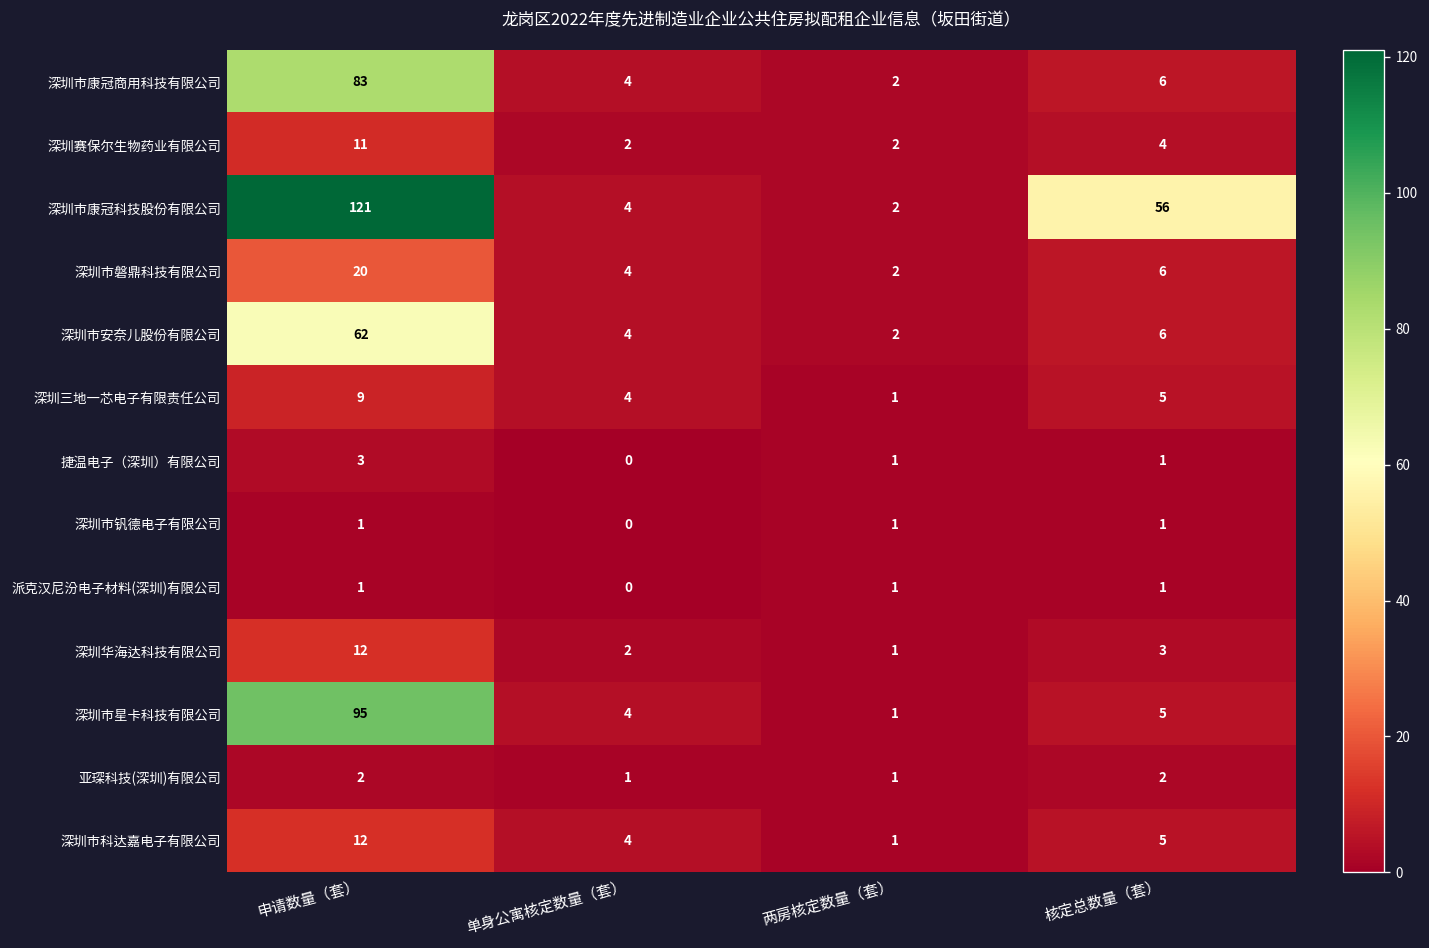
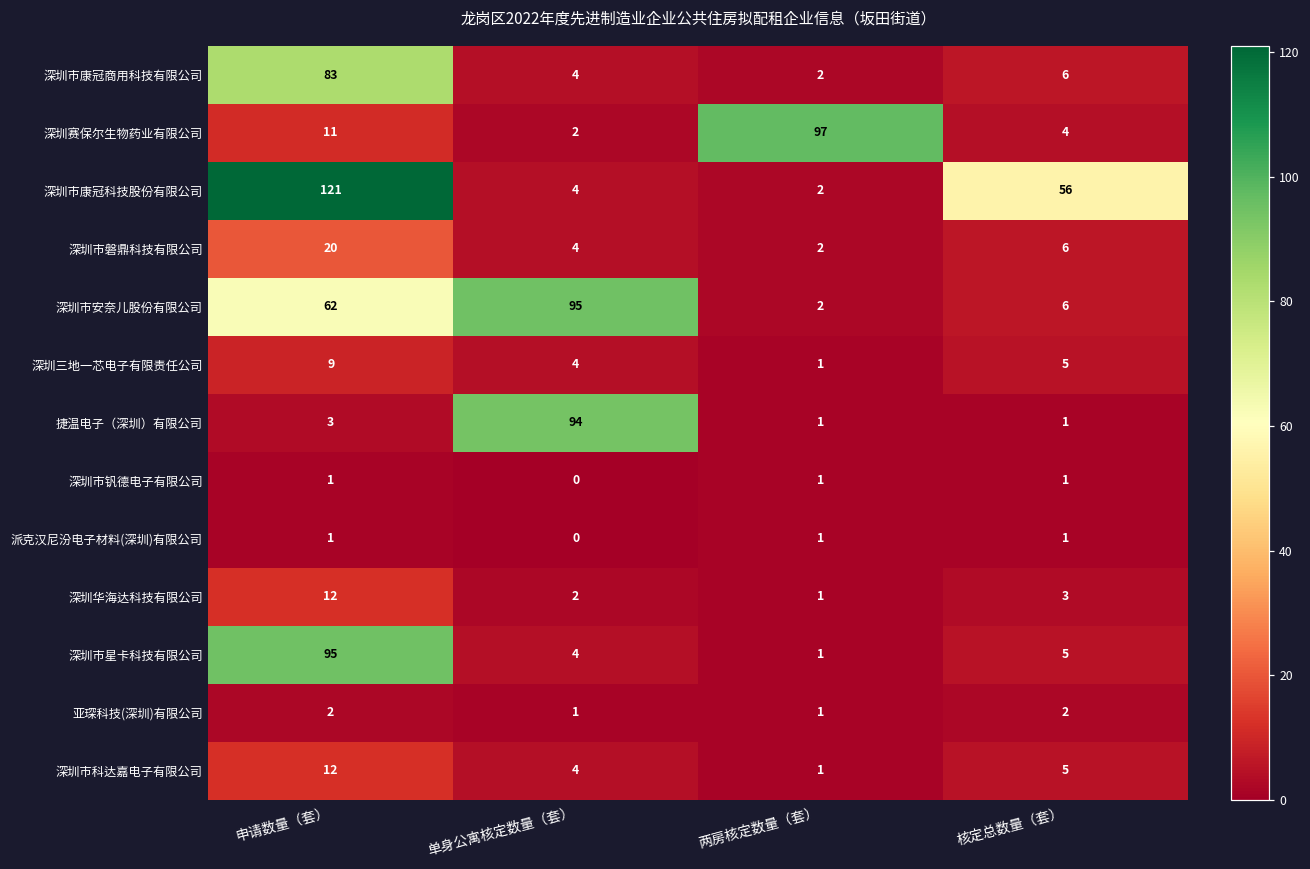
  {
    "深圳市康冠商用科技有限公司": {
      "申请数量（套）": 83,
      "单身公寓核定数量（套）": 4,
      "两房核定数量（套）": 2,
      "核定总数量（套）": 6
    },
    "深圳赛保尔生物药业有限公司": {
      "申请数量（套）": 11,
      "单身公寓核定数量（套）": 2,
-     "两房核定数量（套）": 2,
+     "两房核定数量（套）": 97,
      "核定总数量（套）": 4
    },
    "深圳市康冠科技股份有限公司": {
      "申请数量（套）": 121,
      "单身公寓核定数量（套）": 4,
      "两房核定数量（套）": 2,
      "核定总数量（套）": 56
    },
    "深圳市磐鼎科技有限公司": {
      "申请数量（套）": 20,
      "单身公寓核定数量（套）": 4,
      "两房核定数量（套）": 2,
      "核定总数量（套）": 6
    },
    "深圳市安奈儿股份有限公司": {
      "申请数量（套）": 62,
-     "单身公寓核定数量（套）": 4,
+     "单身公寓核定数量（套）": 95,
      "两房核定数量（套）": 2,
      "核定总数量（套）": 6
    },
    "深圳三地一芯电子有限责任公司": {
      "申请数量（套）": 9,
      "单身公寓核定数量（套）": 4,
      "两房核定数量（套）": 1,
      "核定总数量（套）": 5
    },
    "捷温电子（深圳）有限公司": {
      "申请数量（套）": 3,
-     "单身公寓核定数量（套）": 0,
+     "单身公寓核定数量（套）": 94,
      "两房核定数量（套）": 1,
      "核定总数量（套）": 1
    },
    "深圳市钒德电子有限公司": {
      "申请数量（套）": 1,
      "单身公寓核定数量（套）": 0,
      "两房核定数量（套）": 1,
      "核定总数量（套）": 1
    },
    "派克汉尼汾电子材料(深圳)有限公司": {
      "申请数量（套）": 1,
      "单身公寓核定数量（套）": 0,
      "两房核定数量（套）": 1,
      "核定总数量（套）": 1
    },
    "深圳华海达科技有限公司": {
      "申请数量（套）": 12,
      "单身公寓核定数量（套）": 2,
      "两房核定数量（套）": 1,
      "核定总数量（套）": 3
    },
    "深圳市星卡科技有限公司": {
      "申请数量（套）": 95,
      "单身公寓核定数量（套）": 4,
      "两房核定数量（套）": 1,
      "核定总数量（套）": 5
    },
    "亚琛科技(深圳)有限公司": {
      "申请数量（套）": 2,
      "单身公寓核定数量（套）": 1,
      "两房核定数量（套）": 1,
      "核定总数量（套）": 2
    },
    "深圳市科达嘉电子有限公司": {
      "申请数量（套）": 12,
      "单身公寓核定数量（套）": 4,
      "两房核定数量（套）": 1,
      "核定总数量（套）": 5
    }
  }
